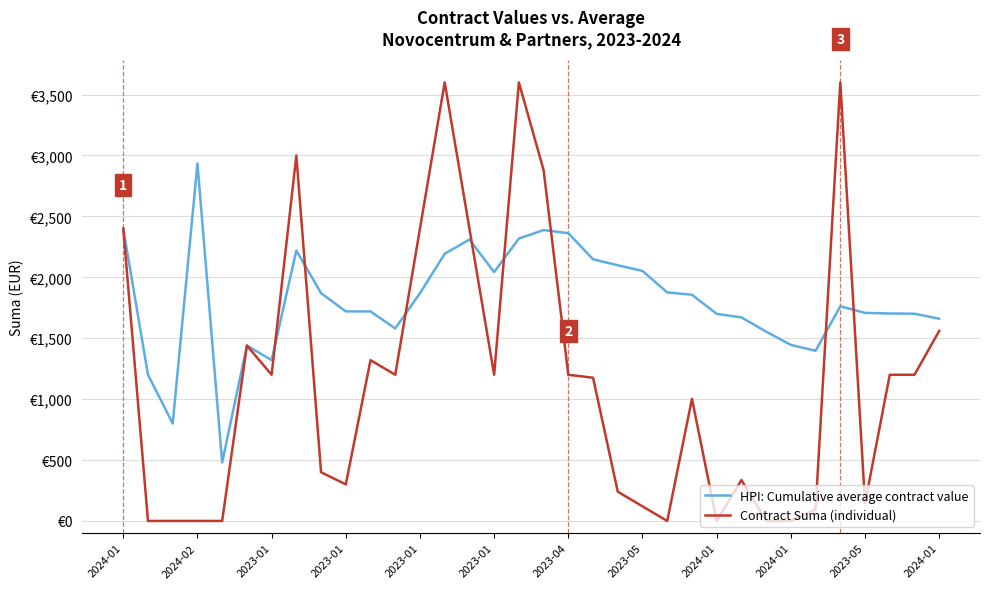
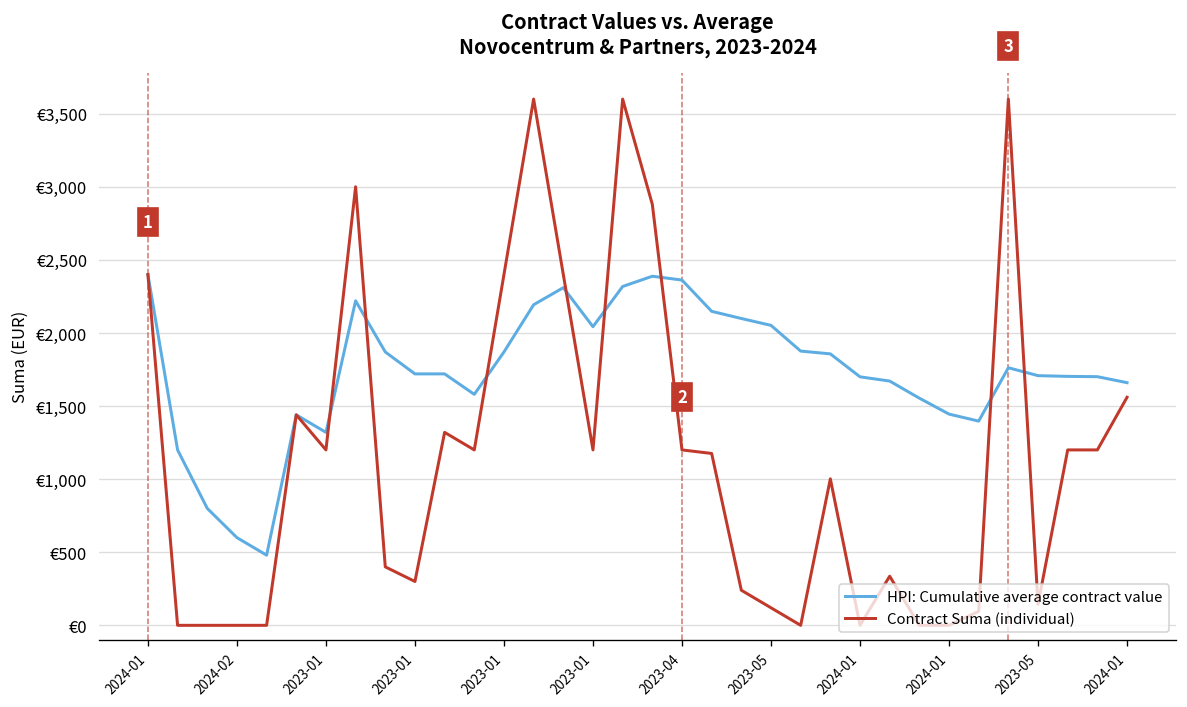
  {
    "HPI: Cumulative average contract value": {
-     "2024-02": "€2,940",
+     "2024-02": "€600",
      "2023-04": "€2,360"
    },
    "Contract Suma (individual)": {
      "2024-02": "€0",
      "2023-04": "€1,200"
    }
  }
